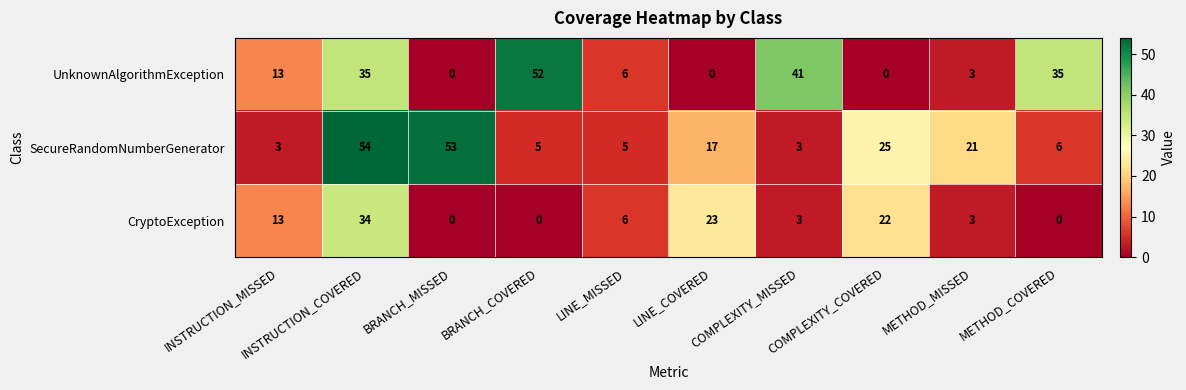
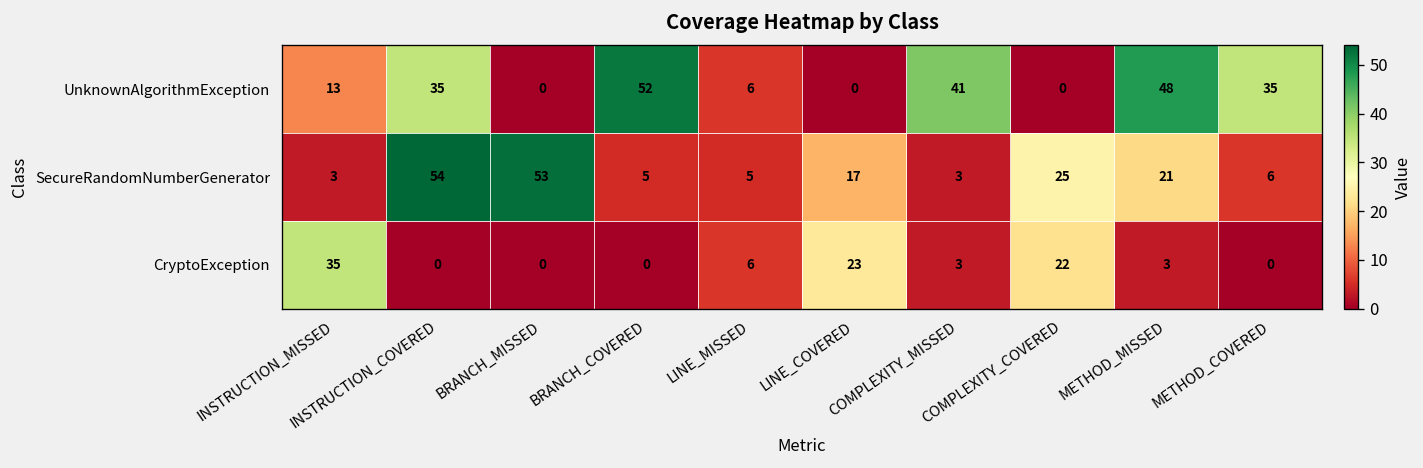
  {
    "UnknownAlgorithmException": {
      "INSTRUCTION_MISSED": 13,
      "INSTRUCTION_COVERED": 35,
      "BRANCH_MISSED": 0,
      "BRANCH_COVERED": 52,
      "LINE_MISSED": 6,
      "LINE_COVERED": 0,
      "COMPLEXITY_MISSED": 41,
      "COMPLEXITY_COVERED": 0,
-     "METHOD_MISSED": 3,
+     "METHOD_MISSED": 48,
      "METHOD_COVERED": 35
    },
    "SecureRandomNumberGenerator": {
      "INSTRUCTION_MISSED": 3,
      "INSTRUCTION_COVERED": 54,
      "BRANCH_MISSED": 53,
      "BRANCH_COVERED": 5,
      "LINE_MISSED": 5,
      "LINE_COVERED": 17,
      "COMPLEXITY_MISSED": 3,
      "COMPLEXITY_COVERED": 25,
      "METHOD_MISSED": 21,
      "METHOD_COVERED": 6
    },
    "CryptoException": {
-     "INSTRUCTION_MISSED": 13,
-     "INSTRUCTION_COVERED": 34,
+     "INSTRUCTION_MISSED": 35,
+     "INSTRUCTION_COVERED": 0,
      "BRANCH_MISSED": 0,
      "BRANCH_COVERED": 0,
      "LINE_MISSED": 6,
      "LINE_COVERED": 23,
      "COMPLEXITY_MISSED": 3,
      "COMPLEXITY_COVERED": 22,
      "METHOD_MISSED": 3,
      "METHOD_COVERED": 0
    }
  }
